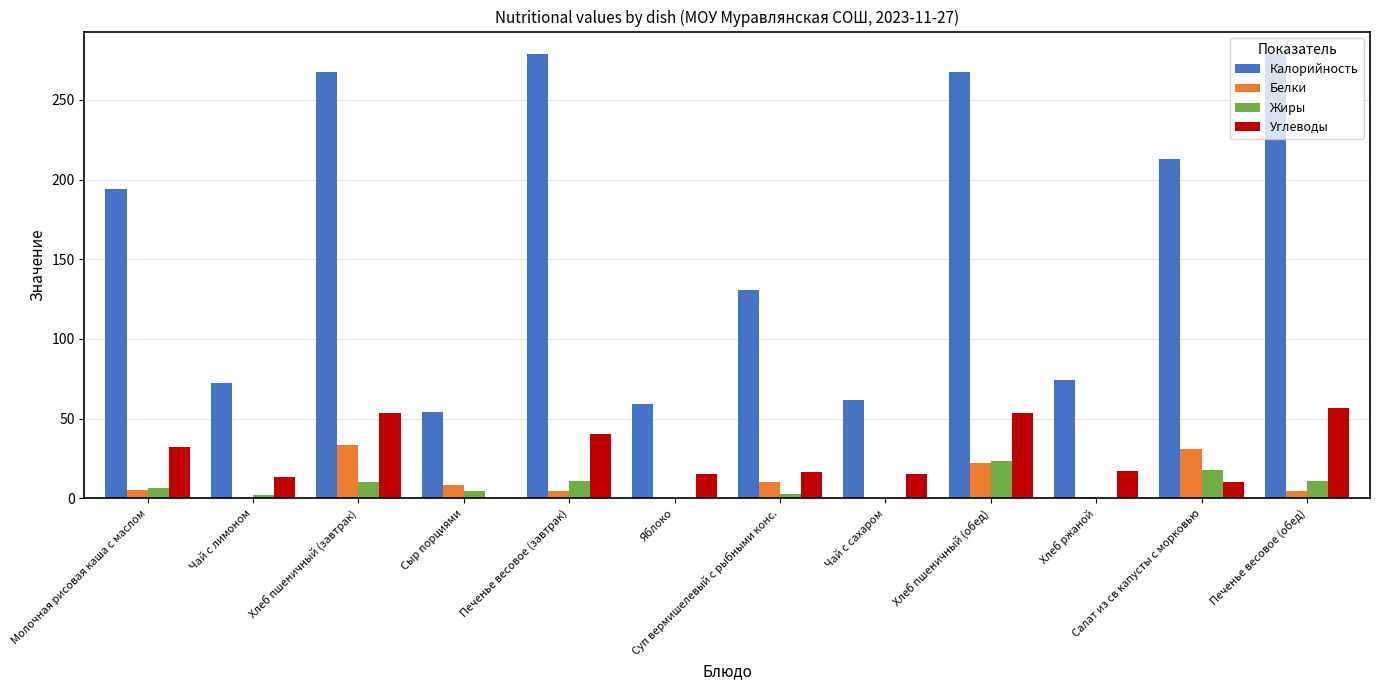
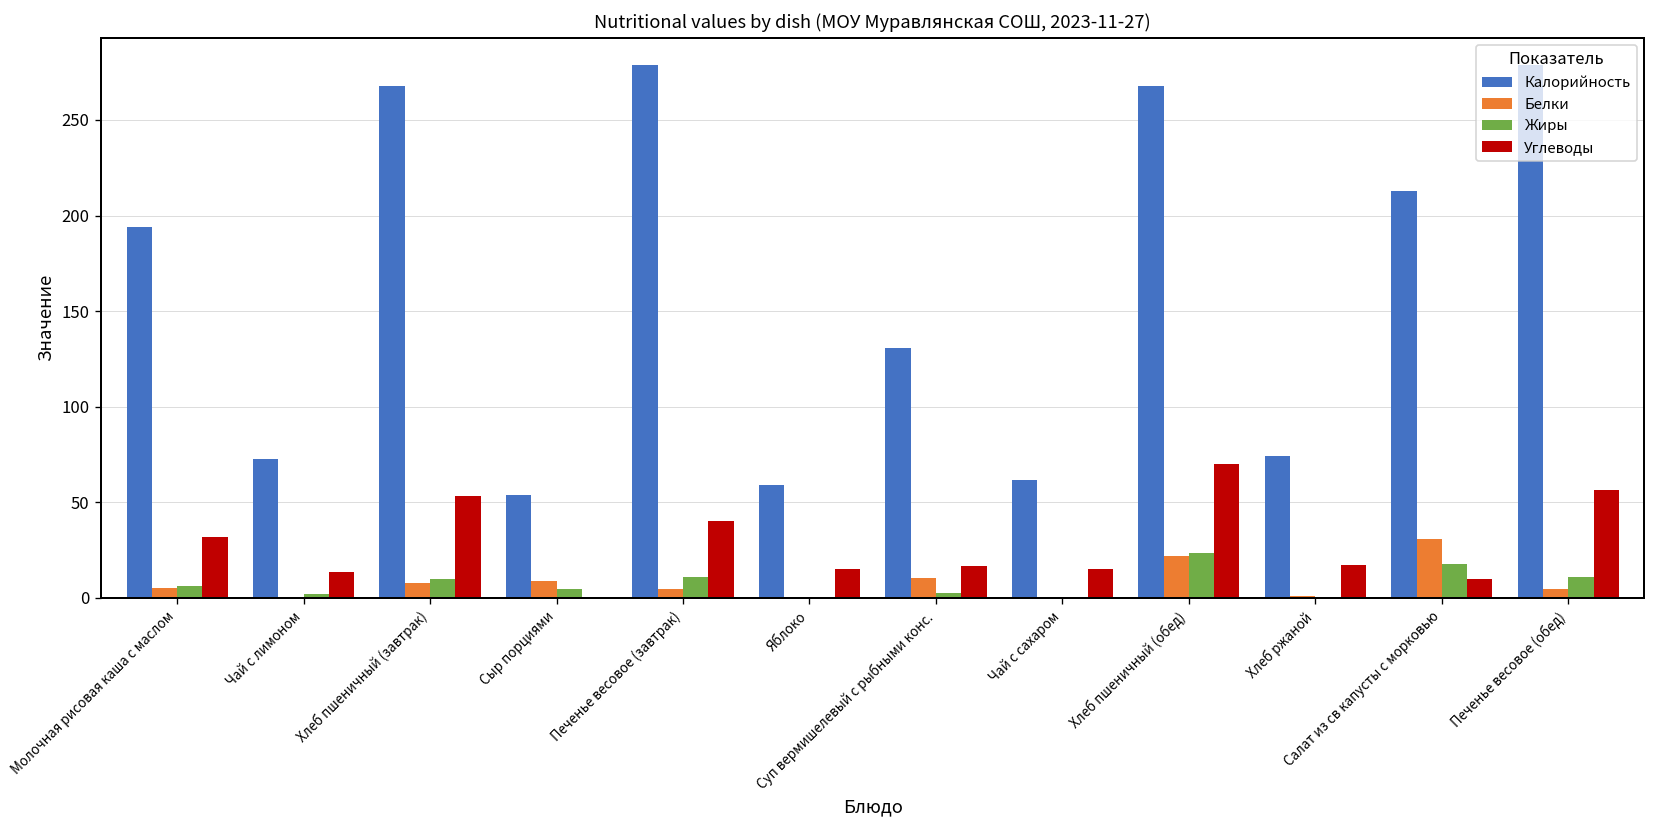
  {
    "Калорийность": {
      "Молочная рисовая каша с маслом": 194,
      "Чай с лимоном": 73,
      "Хлеб пшеничный (завтрак)": 268,
      "Сыр порциями": 54,
      "Печенье весовое (завтрак)": 279,
      "Яблоко": 59,
      "Суп вермишелевый с рыбными конс.": 131,
      "Чай с сахаром": 62,
      "Хлеб пшеничный (обед)": 268,
      "Хлеб ржаной": 74,
      "Салат из св капусты с морковью": 213
    },
    "Белки": {
      "Молочная рисовая каша с маслом": 5,
-     "Хлеб пшеничный (завтрак)": 33,
+     "Хлеб пшеничный (завтрак)": 8,
      "Сыр порциями": 9,
      "Печенье весовое (завтрак)": 5,
      "Суп вермишелевый с рыбными конс.": 10,
      "Хлеб пшеничный (обед)": 22,
      "Салат из св капусты с морковью": 31,
      "Печенье весовое (обед)": 5
    },
    "Жиры": {
      "Молочная рисовая каша с маслом": 6,
      "Чай с лимоном": 2,
      "Хлеб пшеничный (завтрак)": 10,
      "Сыр порциями": 4,
      "Печенье весовое (завтрак)": 11,
      "Суп вермишелевый с рыбными конс.": 3,
      "Хлеб пшеничный (обед)": 23,
      "Салат из св капусты с морковью": 18,
      "Печенье весовое (обед)": 11
    },
    "Углеводы": {
      "Молочная рисовая каша с маслом": 32,
      "Чай с лимоном": 13,
      "Хлеб пшеничный (завтрак)": 53,
      "Сыр порциями": 0,
      "Печенье весовое (завтрак)": 40,
      "Яблоко": 15,
      "Суп вермишелевый с рыбными конс.": 17,
      "Чай с сахаром": 15,
-     "Хлеб пшеничный (обед)": 53,
+     "Хлеб пшеничный (обед)": 70,
      "Хлеб ржаной": 17,
      "Салат из св капусты с морковью": 10,
      "Печенье весовое (обед)": 56
    }
  }
